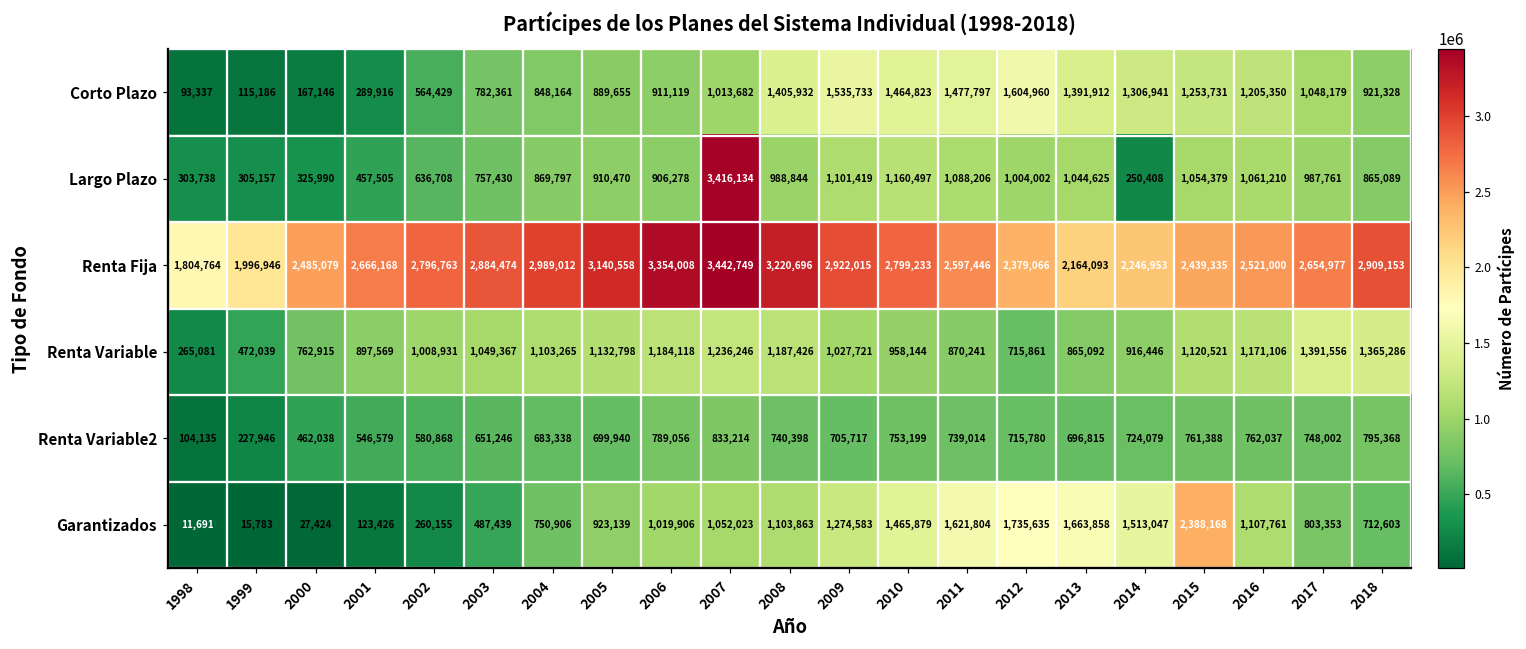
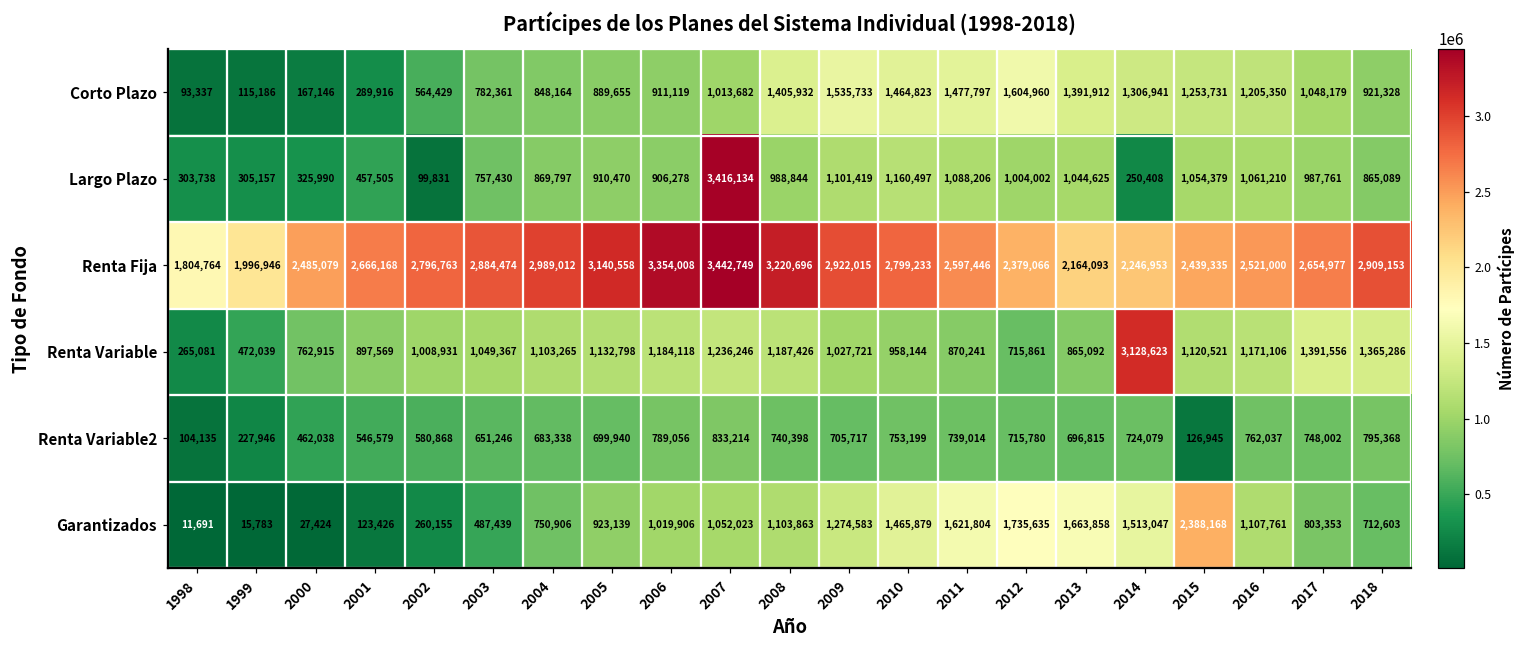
  {
    "Corto Plazo": {
      "1998": "93,337",
      "1999": "115,186",
      "2000": "167,146",
      "2001": "289,916",
      "2002": "564,429",
      "2003": "782,361",
      "2004": "848,164",
      "2005": "889,655",
      "2006": "911,119",
      "2007": "1,013,682",
      "2008": "1,405,932",
      "2009": "1,535,733",
      "2010": "1,464,823",
      "2011": "1,477,797",
      "2012": "1,604,960",
      "2013": "1,391,912",
      "2014": "1,306,941",
      "2015": "1,253,731",
      "2016": "1,205,350",
      "2017": "1,048,179",
      "2018": "921,328"
    },
    "Largo Plazo": {
      "1998": "303,738",
      "1999": "305,157",
      "2000": "325,990",
      "2001": "457,505",
-     "2002": "636,708",
+     "2002": "99,831",
      "2003": "757,430",
      "2004": "869,797",
      "2005": "910,470",
      "2006": "906,278",
      "2007": "3,416,134",
      "2008": "988,844",
      "2009": "1,101,419",
      "2010": "1,160,497",
      "2011": "1,088,206",
      "2012": "1,004,002",
      "2013": "1,044,625",
      "2014": "250,408",
      "2015": "1,054,379",
      "2016": "1,061,210",
      "2017": "987,761",
      "2018": "865,089"
    },
    "Renta Fija": {
      "1998": "1,804,764",
      "1999": "1,996,946",
      "2000": "2,485,079",
      "2001": "2,666,168",
      "2002": "2,796,763",
      "2003": "2,884,474",
      "2004": "2,989,012",
      "2005": "3,140,558",
      "2006": "3,354,008",
      "2007": "3,442,749",
      "2008": "3,220,696",
      "2009": "2,922,015",
      "2010": "2,799,233",
      "2011": "2,597,446",
      "2012": "2,379,066",
      "2013": "2,164,093",
      "2014": "2,246,953",
      "2015": "2,439,335",
      "2016": "2,521,000",
      "2017": "2,654,977",
      "2018": "2,909,153"
    },
    "Renta Variable": {
      "1998": "265,081",
      "1999": "472,039",
      "2000": "762,915",
      "2001": "897,569",
      "2002": "1,008,931",
      "2003": "1,049,367",
      "2004": "1,103,265",
      "2005": "1,132,798",
      "2006": "1,184,118",
      "2007": "1,236,246",
      "2008": "1,187,426",
      "2009": "1,027,721",
      "2010": "958,144",
      "2011": "870,241",
      "2012": "715,861",
      "2013": "865,092",
-     "2014": "916,446",
+     "2014": "3,128,623",
      "2015": "1,120,521",
      "2016": "1,171,106",
      "2017": "1,391,556",
      "2018": "1,365,286"
    },
    "Renta Variable2": {
      "1998": "104,135",
      "1999": "227,946",
      "2000": "462,038",
      "2001": "546,579",
      "2002": "580,868",
      "2003": "651,246",
      "2004": "683,338",
      "2005": "699,940",
      "2006": "789,056",
      "2007": "833,214",
      "2008": "740,398",
      "2009": "705,717",
      "2010": "753,199",
      "2011": "739,014",
      "2012": "715,780",
      "2013": "696,815",
      "2014": "724,079",
-     "2015": "761,388",
+     "2015": "126,945",
      "2016": "762,037",
      "2017": "748,002",
      "2018": "795,368"
    },
    "Garantizados": {
      "1998": "11,691",
      "1999": "15,783",
      "2000": "27,424",
      "2001": "123,426",
      "2002": "260,155",
      "2003": "487,439",
      "2004": "750,906",
      "2005": "923,139",
      "2006": "1,019,906",
      "2007": "1,052,023",
      "2008": "1,103,863",
      "2009": "1,274,583",
      "2010": "1,465,879",
      "2011": "1,621,804",
      "2012": "1,735,635",
      "2013": "1,663,858",
      "2014": "1,513,047",
      "2015": "2,388,168",
      "2016": "1,107,761",
      "2017": "803,353",
      "2018": "712,603"
    }
  }
